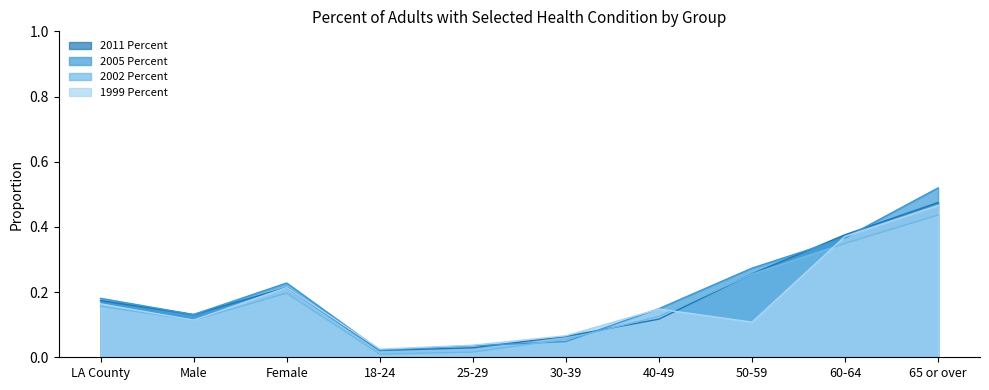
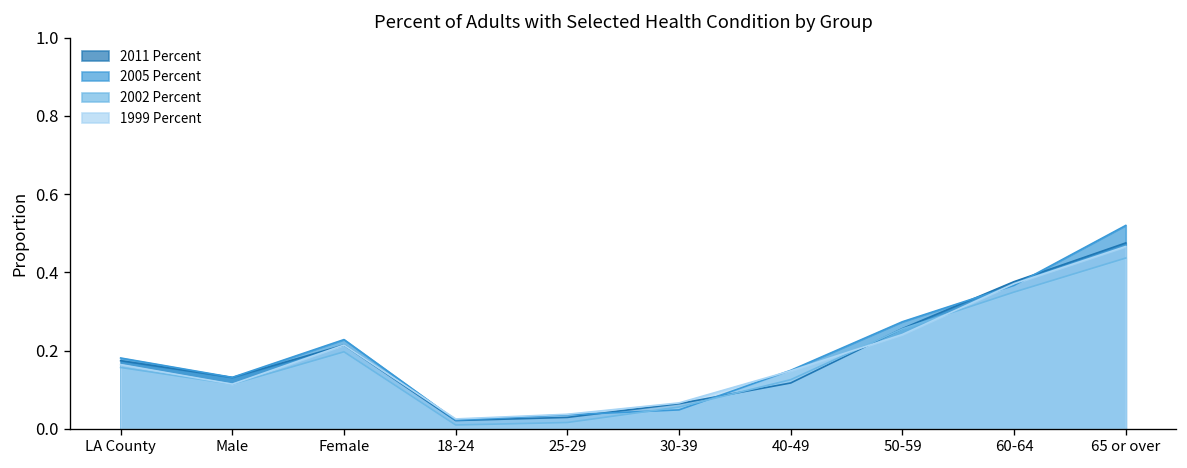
  {
    "1999 Percent": {
-     "50-59": 0.11,
+     "50-59": 0.24,
      "65 or over": 0.47
    }
  }
